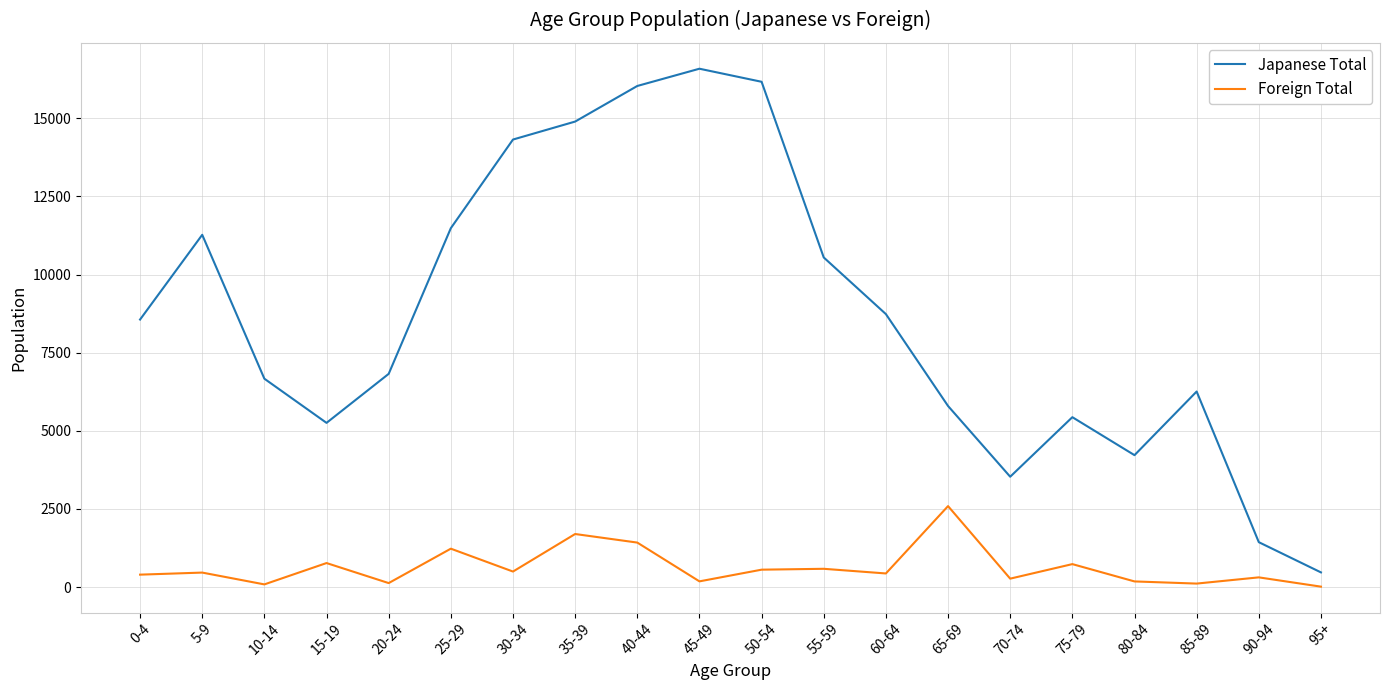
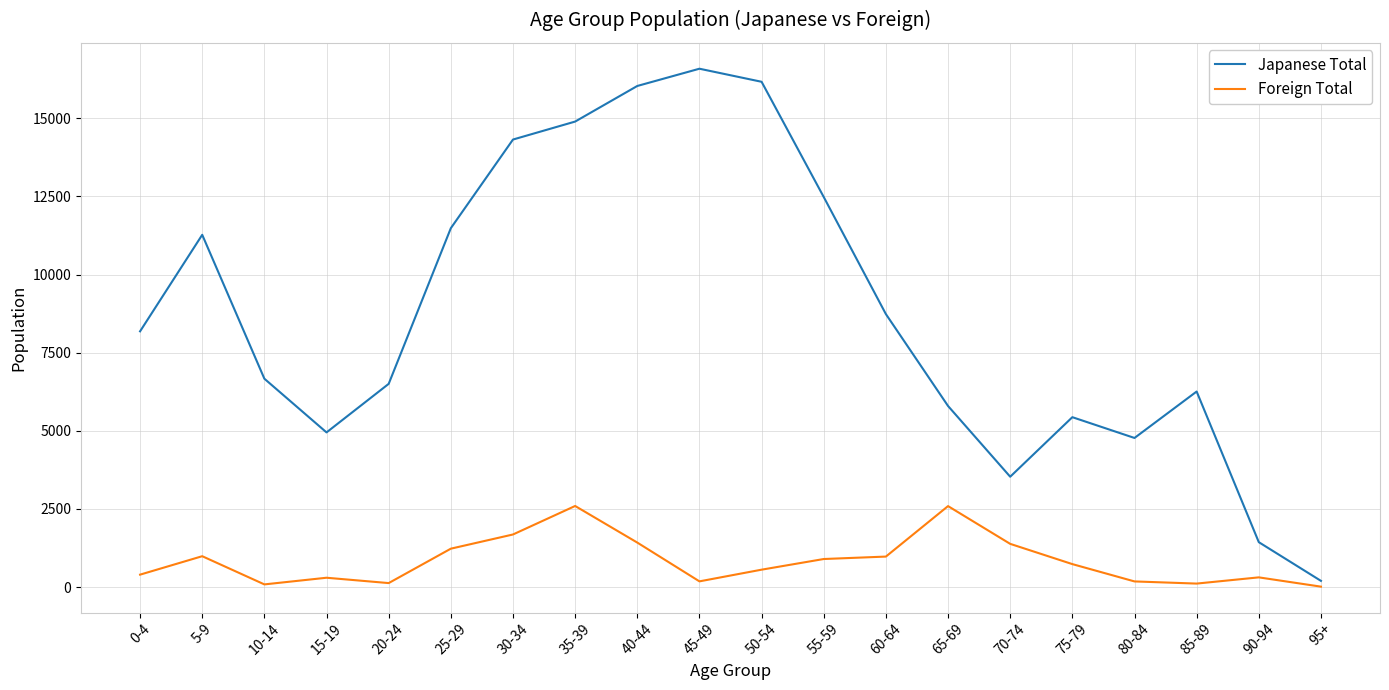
  {
    "Japanese Total": {
-     "0-4": 8600,
+     "0-4": 8200,
      "5-9": 11300,
      "10-14": 6700,
-     "15-19": 5300,
-     "20-24": 6800,
+     "15-19": 5000,
+     "20-24": 6500,
      "25-29": 11500,
      "30-34": 14300,
      "35-39": 14900,
      "40-44": 16000,
      "45-49": 16600,
      "50-54": 16200,
-     "55-59": 10500,
+     "55-59": 12500,
      "60-64": 8700,
      "65-69": 5800,
      "70-74": 3500,
      "75-79": 5400,
-     "80-84": 4200,
+     "80-84": 4800,
      "85-89": 6300,
      "90-94": 1400,
-     "95+": 500
+     "95+": 200
    },
    "Foreign Total": {
      "0-4": 400,
-     "5-9": 500,
+     "5-9": 1000,
      "10-14": 100,
-     "15-19": 800,
+     "15-19": 300,
      "20-24": 100,
      "25-29": 1200,
-     "30-34": 500,
-     "35-39": 1700,
+     "30-34": 1700,
+     "35-39": 2600,
      "40-44": 1400,
      "45-49": 200,
      "50-54": 600,
-     "55-59": 600,
-     "60-64": 400,
+     "55-59": 900,
+     "60-64": 1000,
      "65-69": 2600,
-     "70-74": 300,
+     "70-74": 1400,
      "75-79": 700,
      "80-84": 200,
      "85-89": 100,
      "90-94": 300,
      "95+": 0
    }
  }
